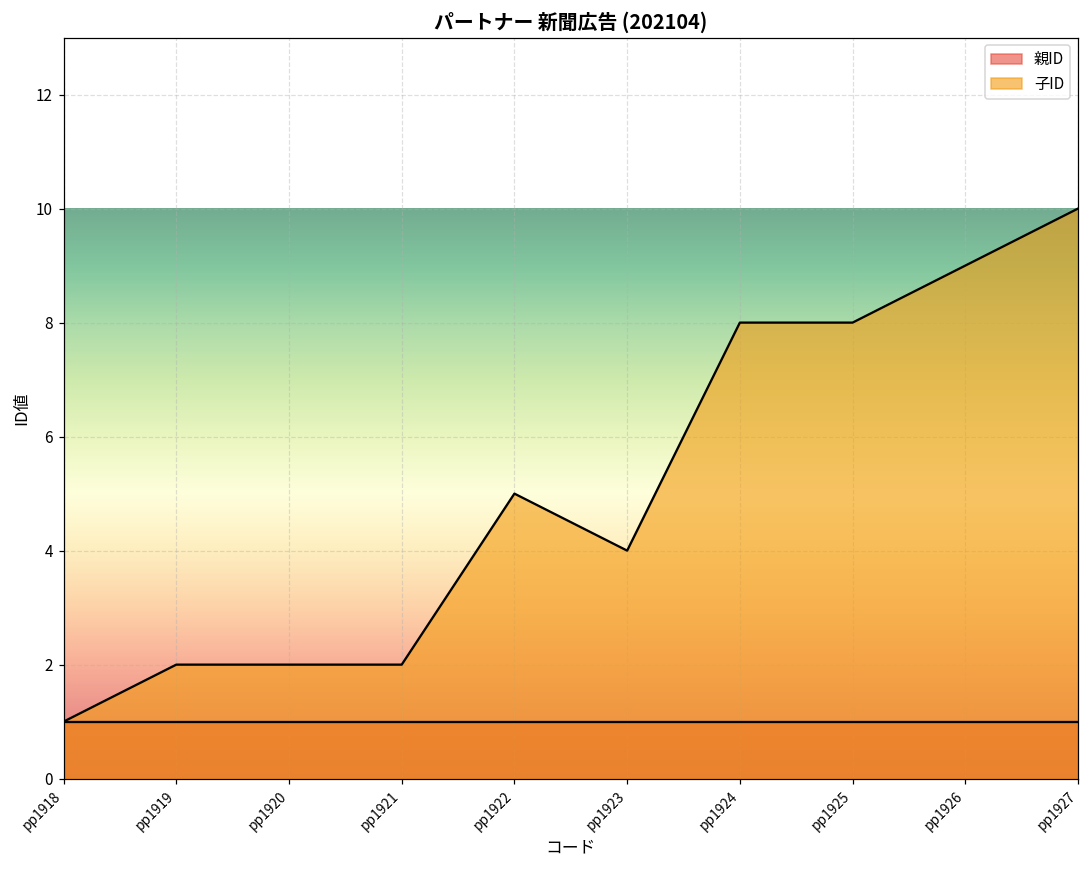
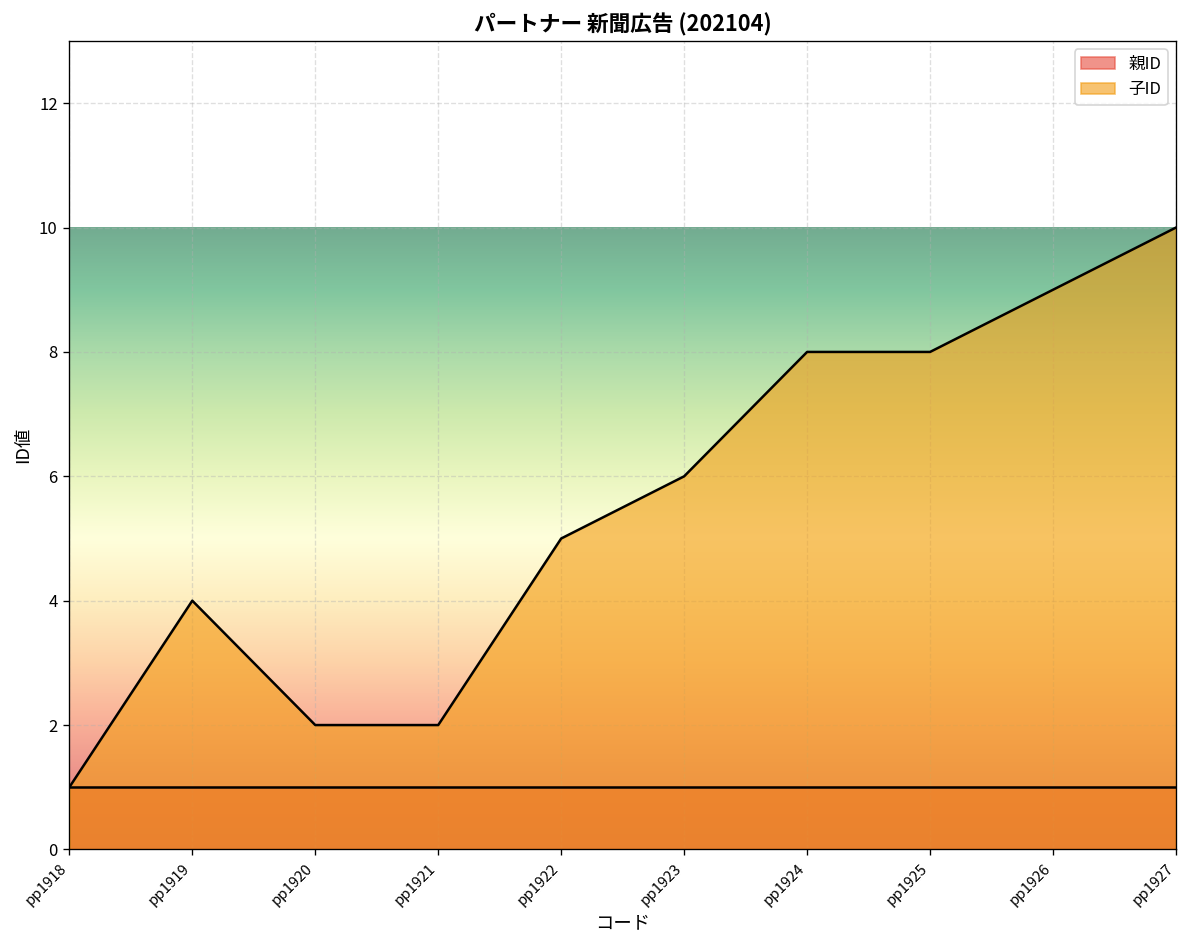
  {
    "親ID": {
      "pp1919": 1,
      "pp1920": 1,
      "pp1921": 1,
      "pp1922": 1,
      "pp1923": 1,
      "pp1924": 1,
      "pp1925": 1,
      "pp1926": 1,
      "pp1927": 1
    },
    "子ID": {
-     "pp1919": 2,
+     "pp1919": 4,
      "pp1920": 2,
      "pp1921": 2,
      "pp1922": 5,
-     "pp1923": 4,
+     "pp1923": 6,
      "pp1924": 8,
      "pp1925": 8,
      "pp1926": 9,
      "pp1927": 10
    }
  }
